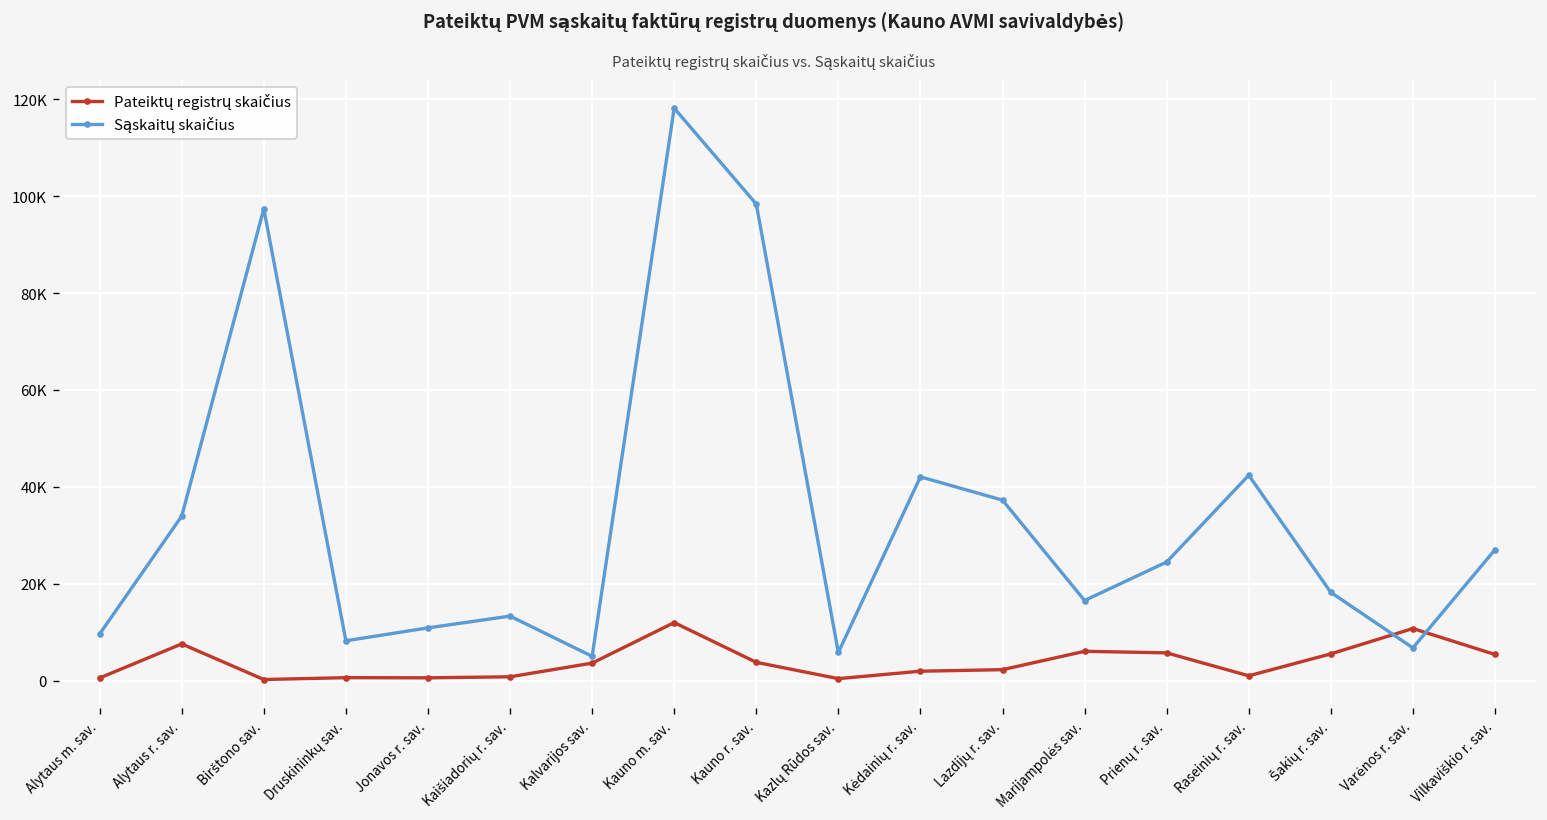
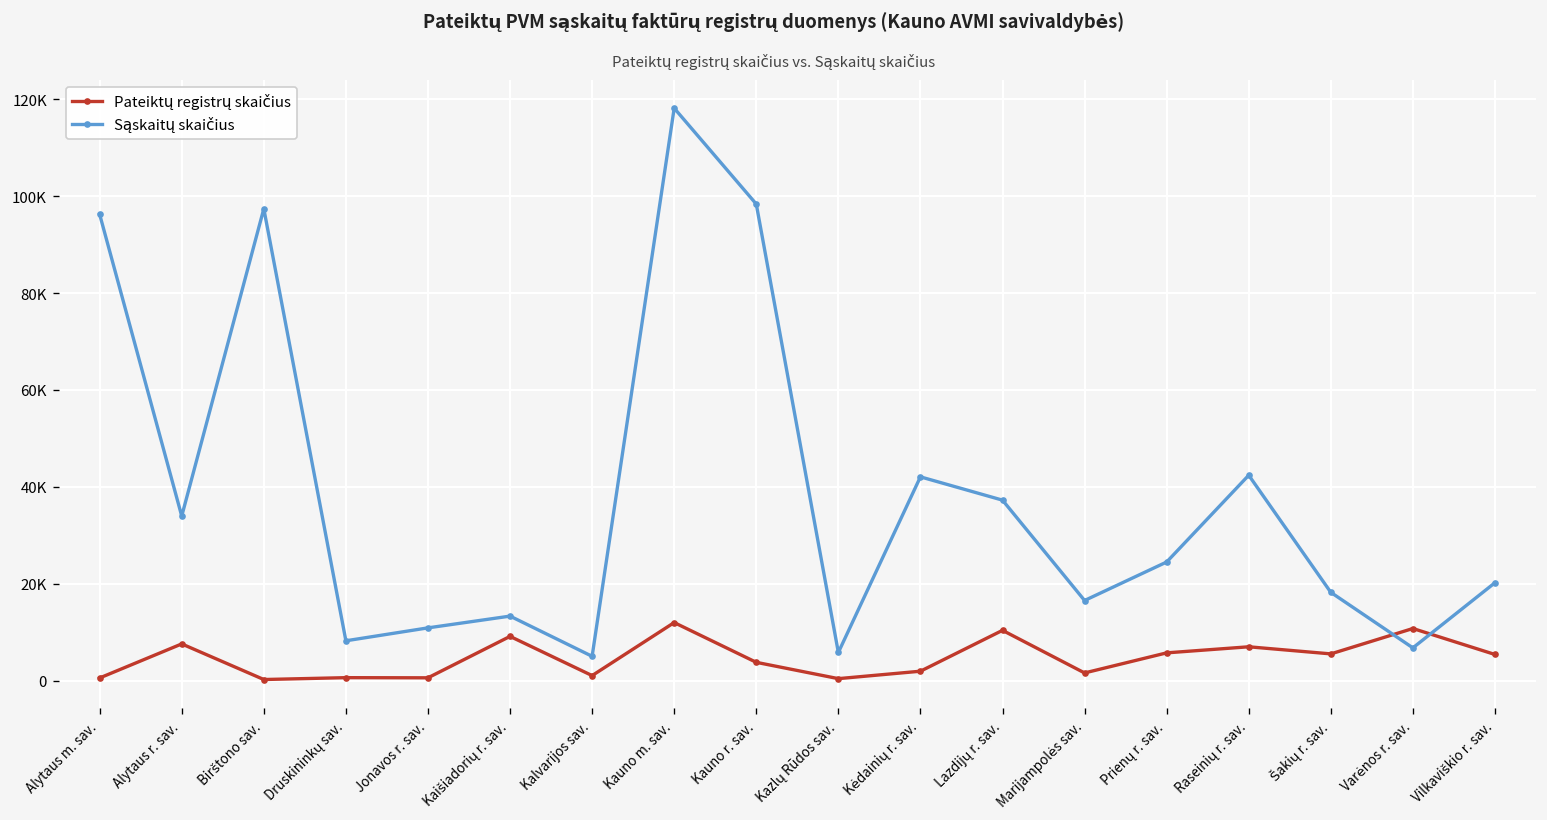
  {
    "Pateiktų registrų skaičius": {
      "Alytaus m. sav.": 1000,
      "Alytaus r. sav.": 8000,
      "Birštono sav.": 0,
      "Druskininkų sav.": 1000,
      "Jonavos r. sav.": 1000,
-     "Kaišiadorių r. sav.": 1000,
-     "Kalvarijos sav.": 4000,
+     "Kaišiadorių r. sav.": 9000,
+     "Kalvarijos sav.": 1000,
      "Kauno m. sav.": 12000,
      "Kauno r. sav.": 4000,
      "Kazlų Rūdos sav.": 0,
      "Kėdainių r. sav.": 2000,
-     "Lazdijų r. sav.": 2000,
-     "Marijampolės sav.": 6000,
+     "Lazdijų r. sav.": 10000,
+     "Marijampolės sav.": 2000,
      "Prienų r. sav.": 6000,
-     "Raseinių r. sav.": 1000,
+     "Raseinių r. sav.": 7000,
      "Šakių r. sav.": 6000,
      "Varėnos r. sav.": 11000,
      "Vilkaviškio r. sav.": 5000
    },
    "Sąskaitų skaičius": {
-     "Alytaus m. sav.": 10000,
+     "Alytaus m. sav.": 96000,
      "Alytaus r. sav.": 34000,
      "Birštono sav.": 97000,
      "Druskininkų sav.": 8000,
      "Jonavos r. sav.": 11000,
      "Kaišiadorių r. sav.": 13000,
      "Kalvarijos sav.": 5000,
      "Kauno m. sav.": 118000,
      "Kauno r. sav.": 98000,
      "Kazlų Rūdos sav.": 6000,
      "Kėdainių r. sav.": 42000,
      "Lazdijų r. sav.": 37000,
      "Marijampolės sav.": 17000,
      "Prienų r. sav.": 25000,
      "Raseinių r. sav.": 42000,
      "Šakių r. sav.": 18000,
      "Varėnos r. sav.": 7000,
-     "Vilkaviškio r. sav.": 27000
+     "Vilkaviškio r. sav.": 20000
    }
  }
